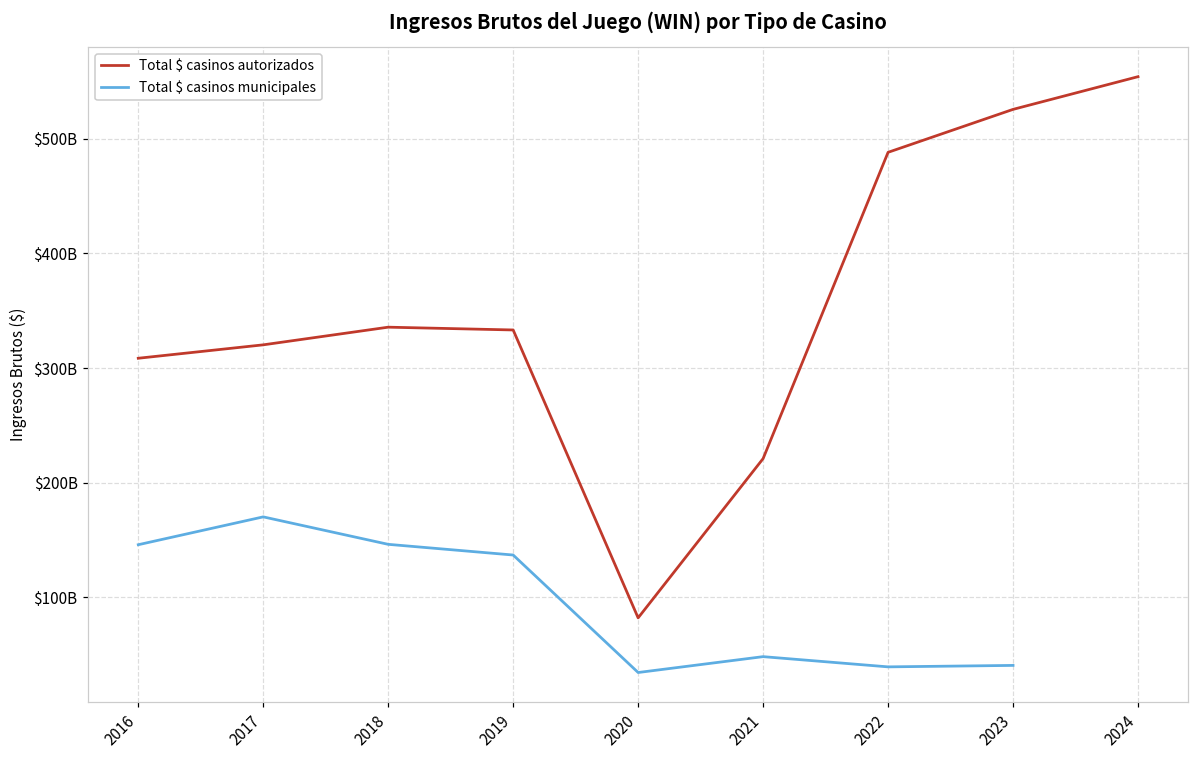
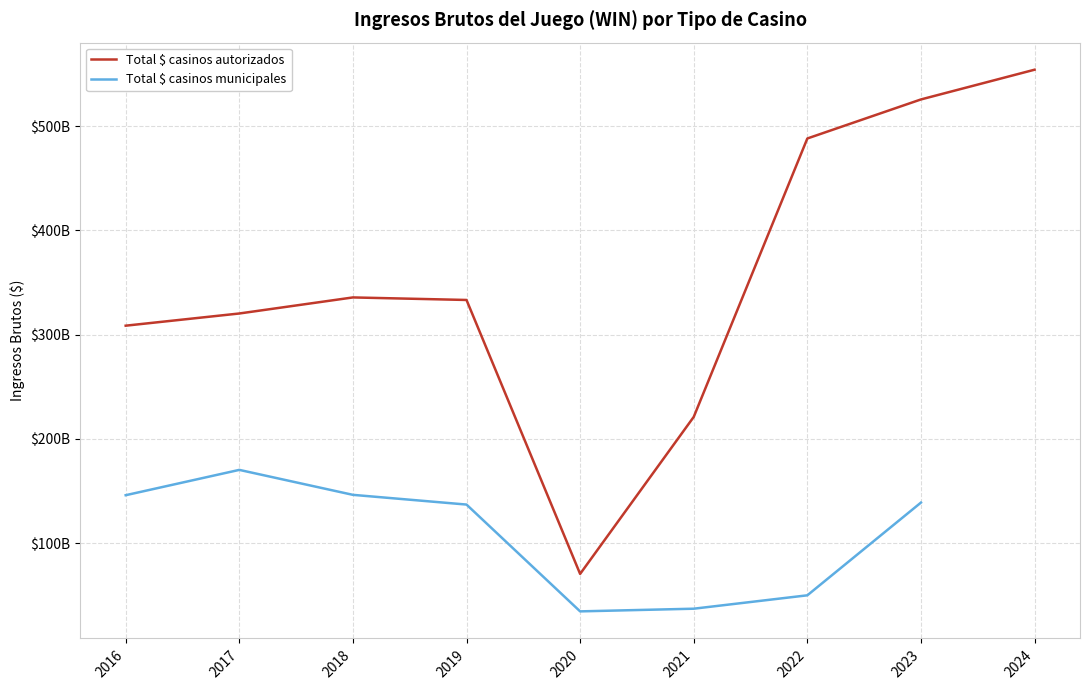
  {
    "Total $ casinos autorizados": {
      "2016": "$309000000000",
      "2017": "$320000000000",
      "2018": "$336000000000",
      "2019": "$333000000000",
-     "2020": "$82000000000",
+     "2020": "$70000000000",
      "2021": "$221000000000",
      "2022": "$488000000000",
      "2023": "$526000000000",
      "2024": "$554000000000"
    },
    "Total $ casinos municipales": {
      "2016": "$146000000000",
      "2017": "$170000000000",
      "2018": "$146000000000",
      "2019": "$137000000000",
      "2020": "$34000000000",
-     "2021": "$48000000000",
-     "2022": "$39000000000",
-     "2023": "$41000000000"
+     "2021": "$37000000000",
+     "2022": "$50000000000",
+     "2023": "$139000000000"
    }
  }
